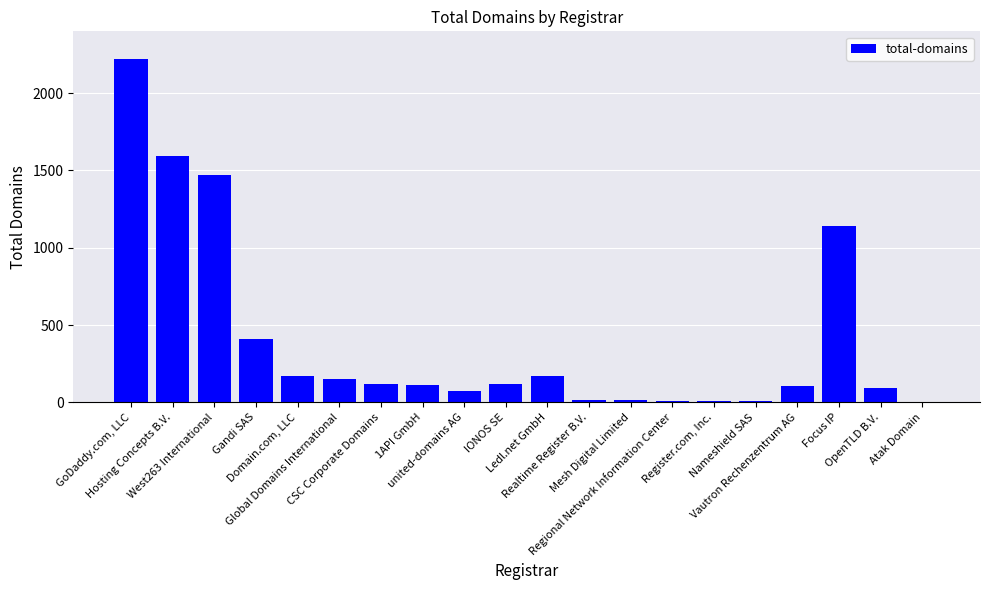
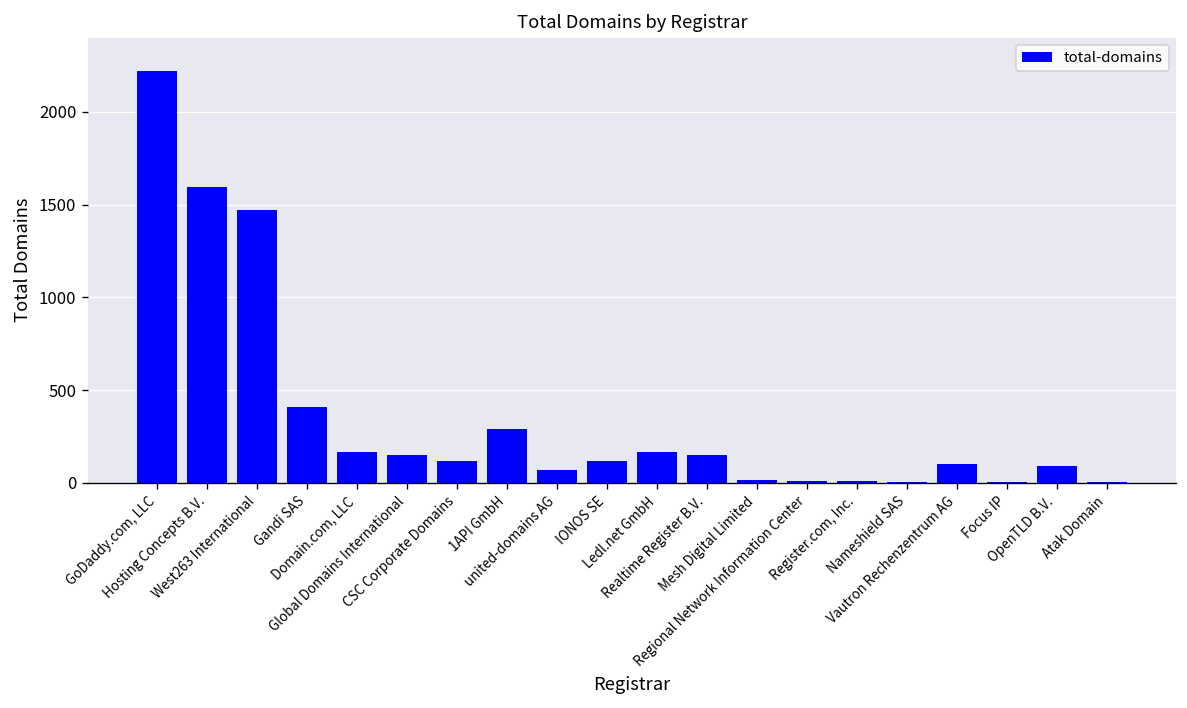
  {
    "GoDaddy.com, LLC": 2220,
    "Hosting Concepts B.V.": 1590,
    "West263 International": 1470,
    "Gandi SAS": 410,
    "Domain.com, LLC": 170,
    "Global Domains International": 150,
    "CSC Corporate Domains": 120,
-   "1API GmbH": 110,
+   "1API GmbH": 290,
    "united-domains AG": 70,
    "IONOS SE": 120,
    "Ledl.net GmbH": 170,
-   "Realtime Register B.V.": 20,
+   "Realtime Register B.V.": 150,
    "Vautron Rechenzentrum AG": 100,
-   "Focus IP": 1140,
+   "Focus IP": 0,
    "OpenTLD B.V.": 90
  }
